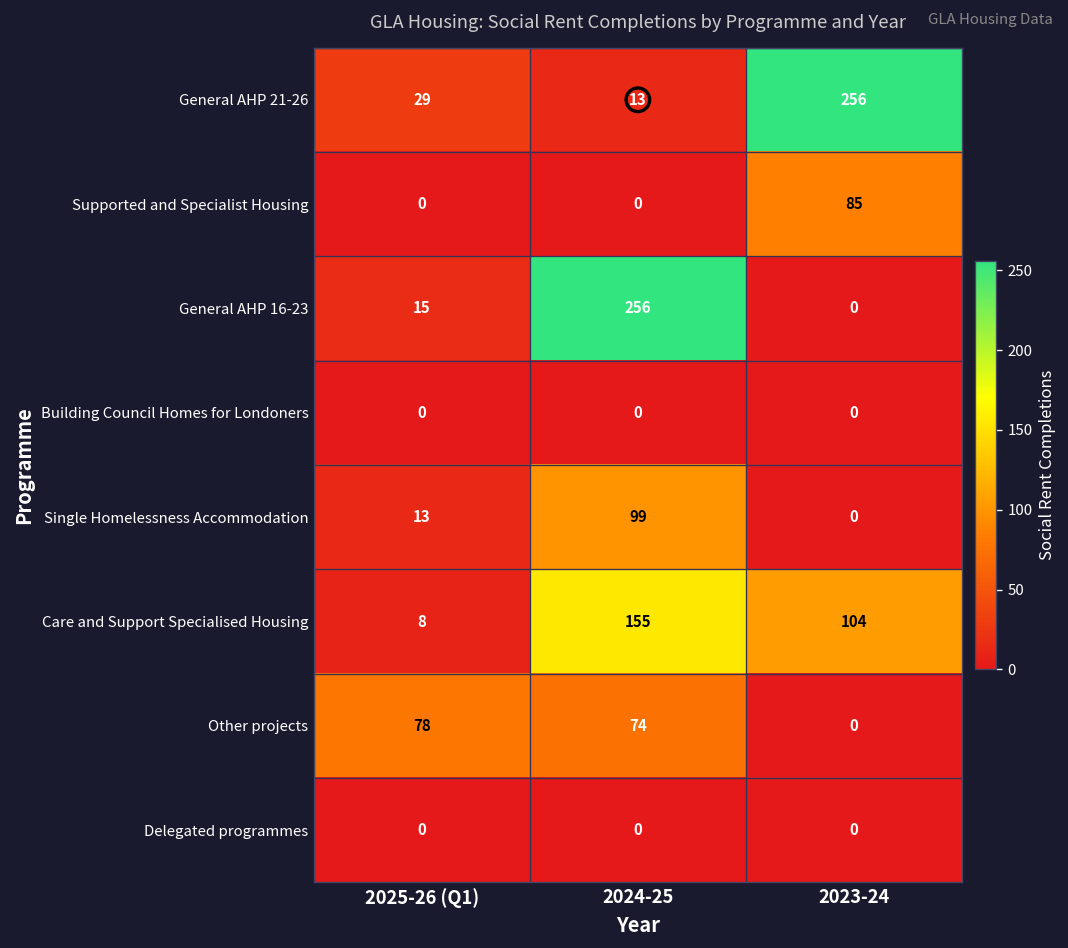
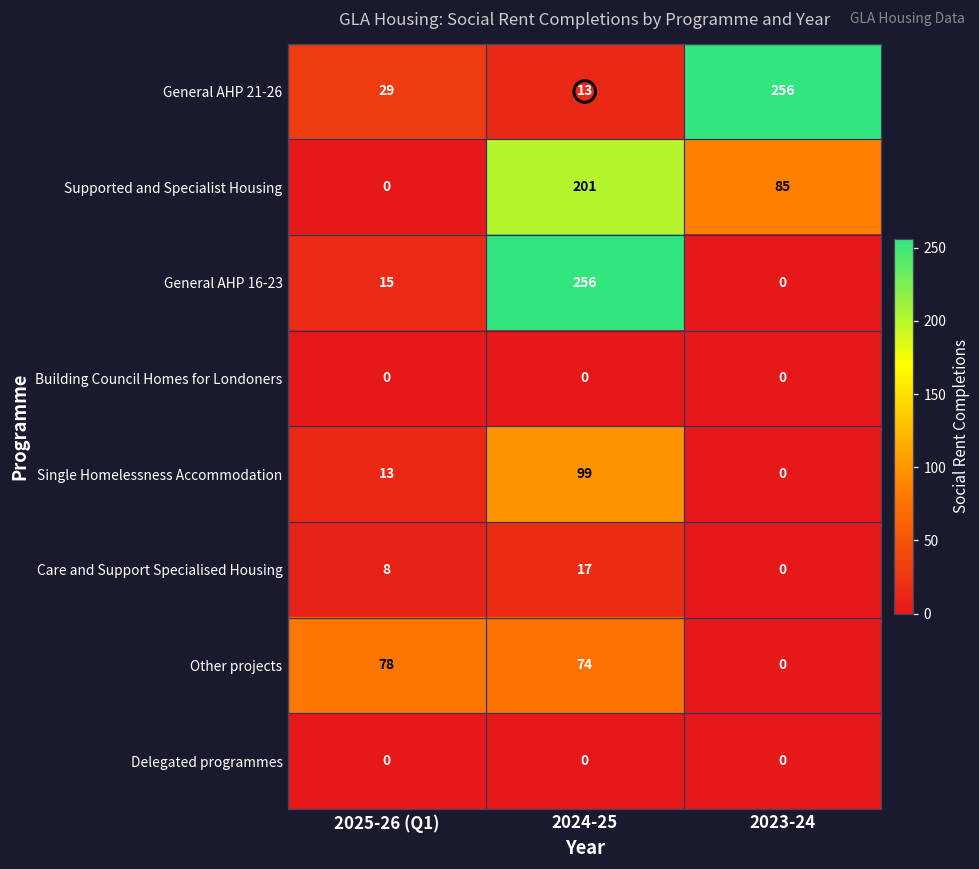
  {
    "General AHP 21-26": {
      "2025-26 (Q1)": 29,
      "2023-24": 256
    },
    "Supported and Specialist Housing": {
      "2025-26 (Q1)": 0,
-     "2024-25": 0,
+     "2024-25": 201,
      "2023-24": 85
    },
    "General AHP 16-23": {
      "2025-26 (Q1)": 15,
      "2024-25": 256,
      "2023-24": 0
    },
    "Building Council Homes for Londoners": {
      "2025-26 (Q1)": 0,
      "2024-25": 0,
      "2023-24": 0
    },
    "Single Homelessness Accommodation": {
      "2025-26 (Q1)": 13,
      "2024-25": 99,
      "2023-24": 0
    },
    "Care and Support Specialised Housing": {
      "2025-26 (Q1)": 8,
-     "2024-25": 155,
-     "2023-24": 104
+     "2024-25": 17,
+     "2023-24": 0
    },
    "Other projects": {
      "2025-26 (Q1)": 78,
      "2024-25": 74,
      "2023-24": 0
    },
    "Delegated programmes": {
      "2025-26 (Q1)": 0,
      "2024-25": 0,
      "2023-24": 0
    }
  }
